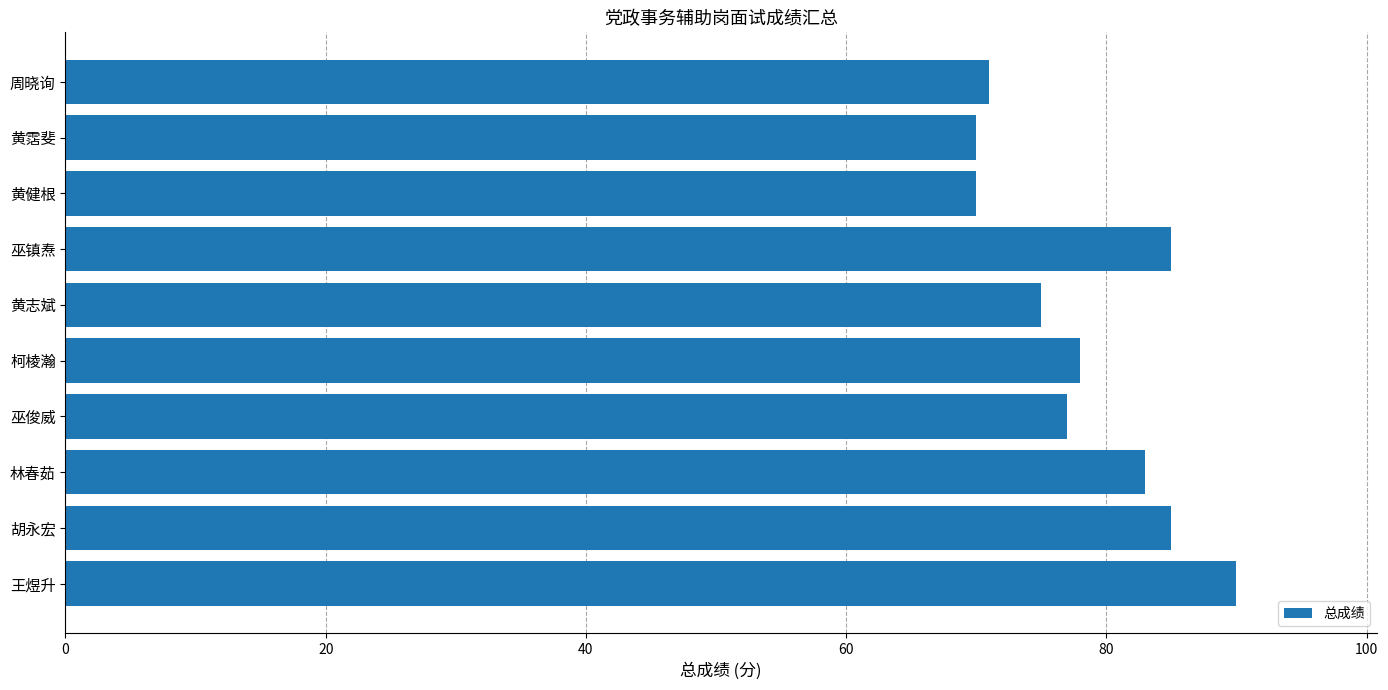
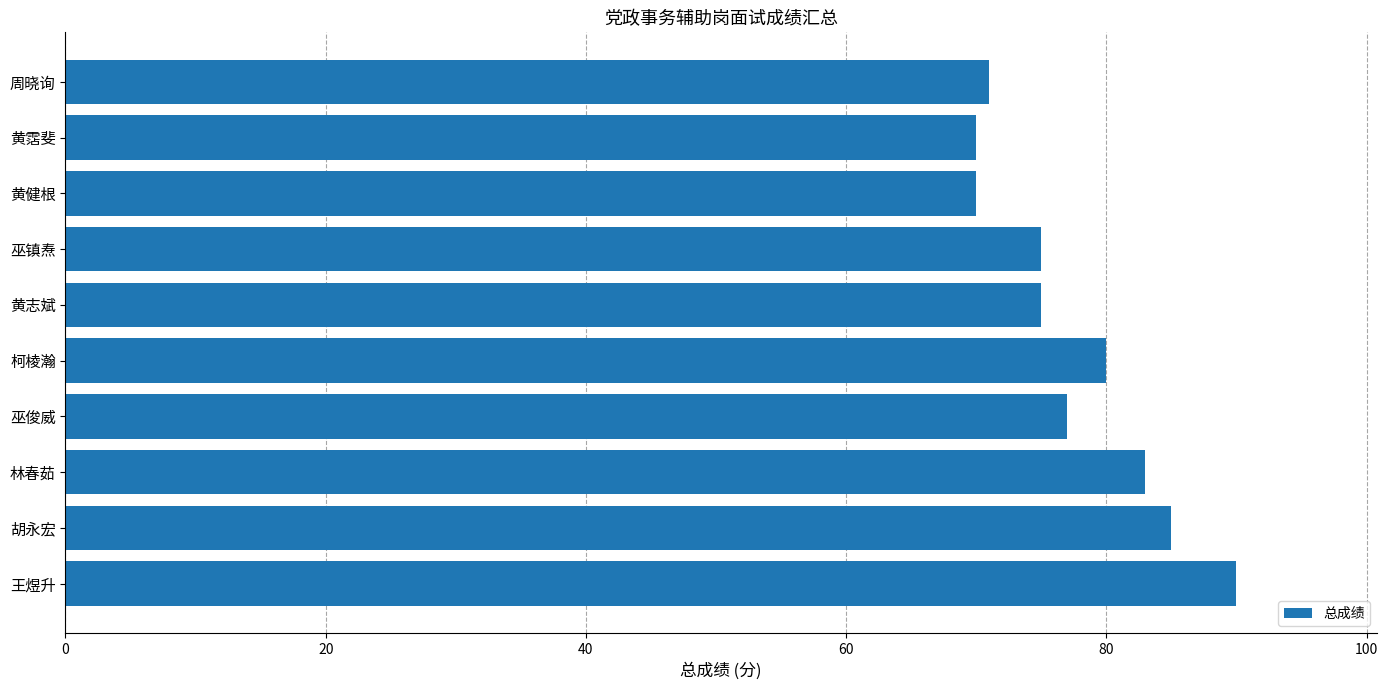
  {
    "周晓询": 71,
    "黄霑斐": 70,
    "黄健根": 70,
-   "巫镇焘": 85,
+   "巫镇焘": 75,
    "黄志斌": 75,
-   "柯棱瀚": 78,
+   "柯棱瀚": 80,
    "巫俊威": 77,
    "林春茹": 83,
    "胡永宏": 85,
    "王煜升": 90
  }
